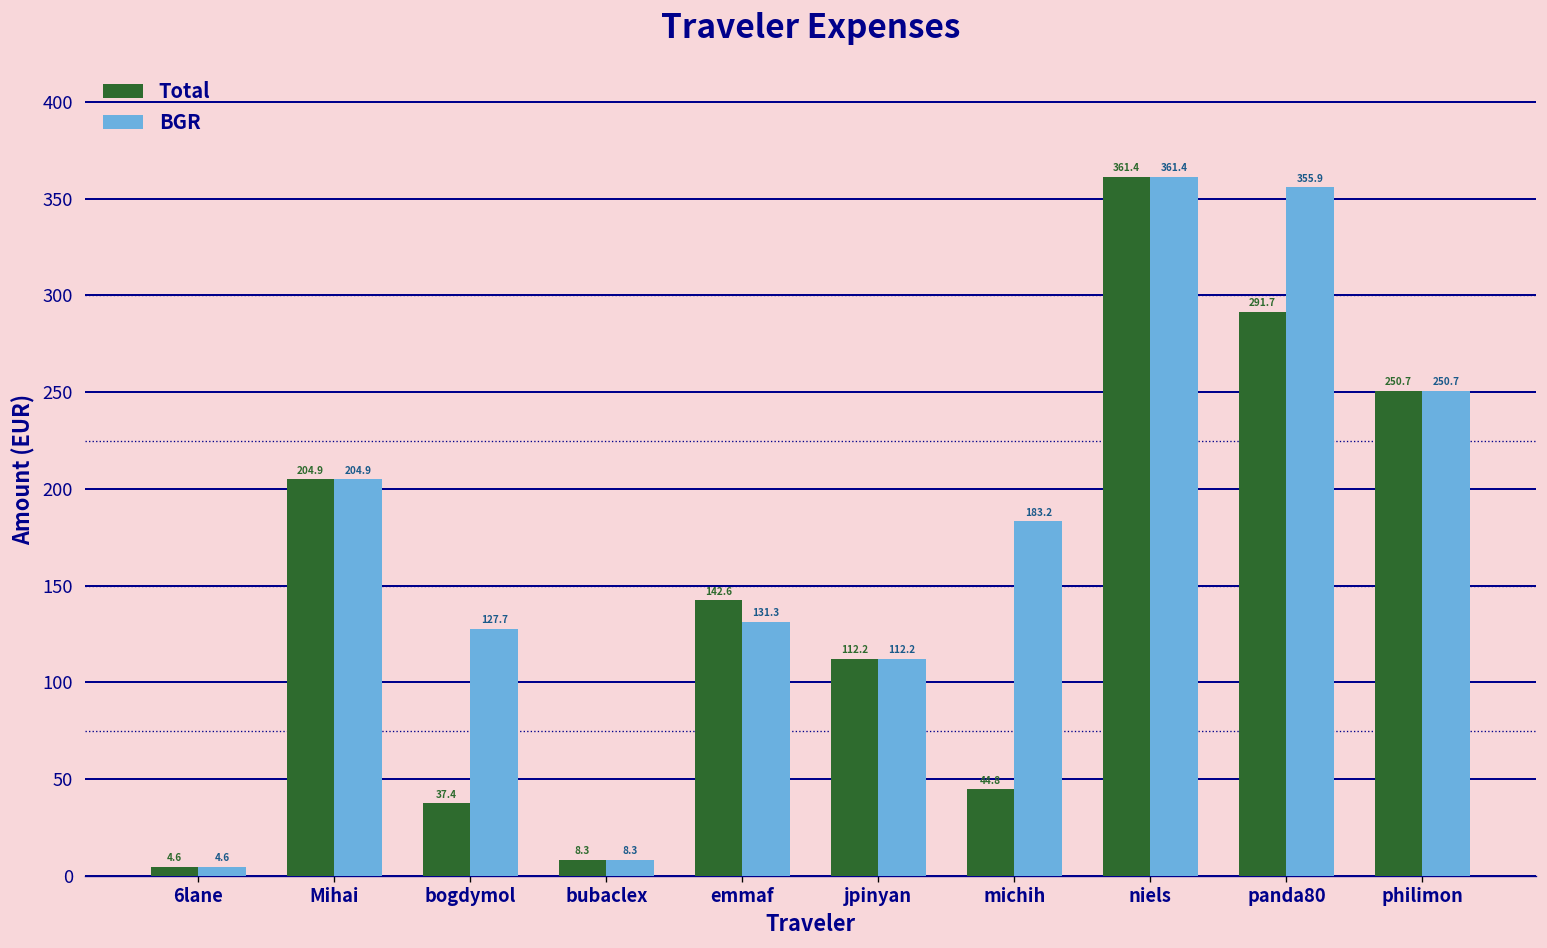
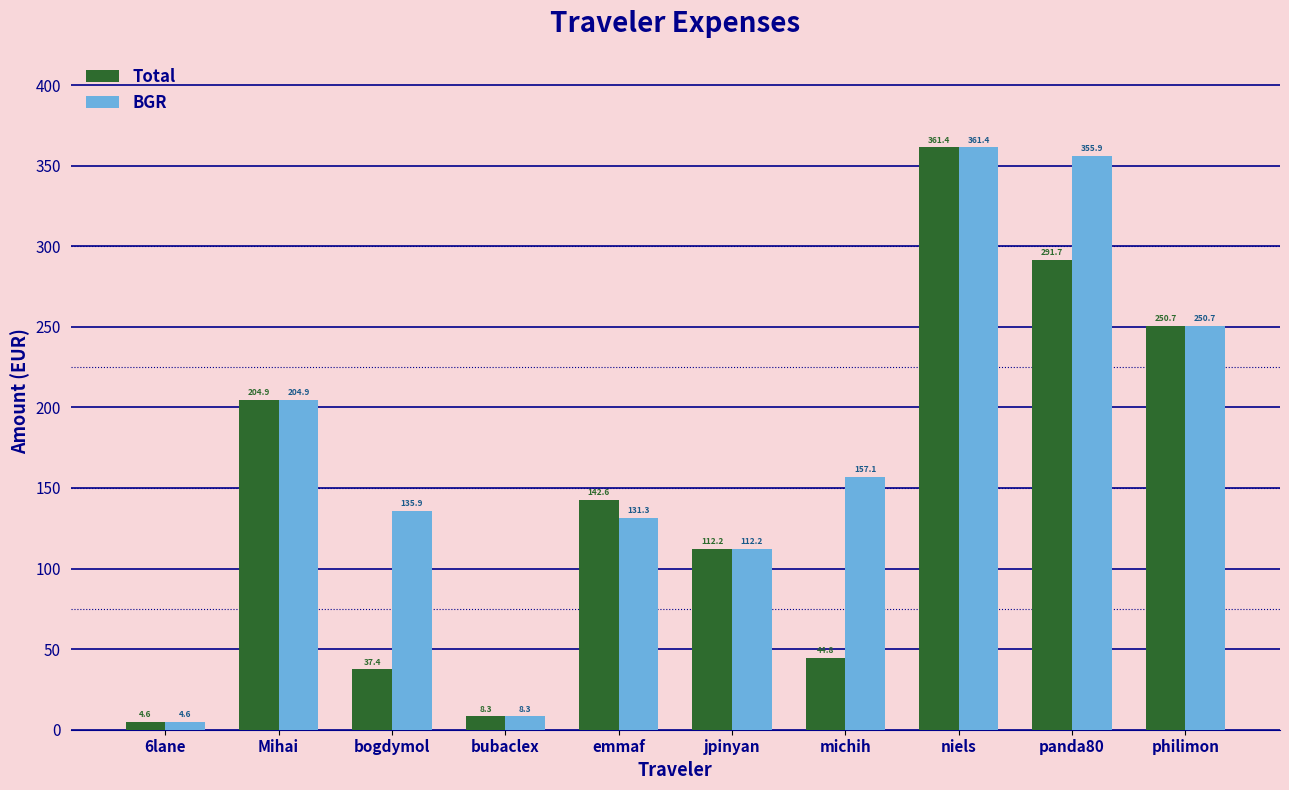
  {
    "Total": {
      "6lane": 4.6,
      "Mihai": 204.9,
      "bogdymol": 37.4,
      "bubaclex": 8.3,
      "emmaf": 142.6,
      "jpinyan": 112.2,
      "michih": 44.8,
      "niels": 361.4,
      "panda80": 291.7,
      "philimon": 250.7
    },
    "BGR": {
      "6lane": 4.6,
      "Mihai": 204.9,
-     "bogdymol": 127.7,
+     "bogdymol": 135.9,
      "bubaclex": 8.3,
      "emmaf": 131.3,
      "jpinyan": 112.2,
-     "michih": 183.2,
+     "michih": 157.1,
      "niels": 361.4,
      "panda80": 355.9,
      "philimon": 250.7
    }
  }
